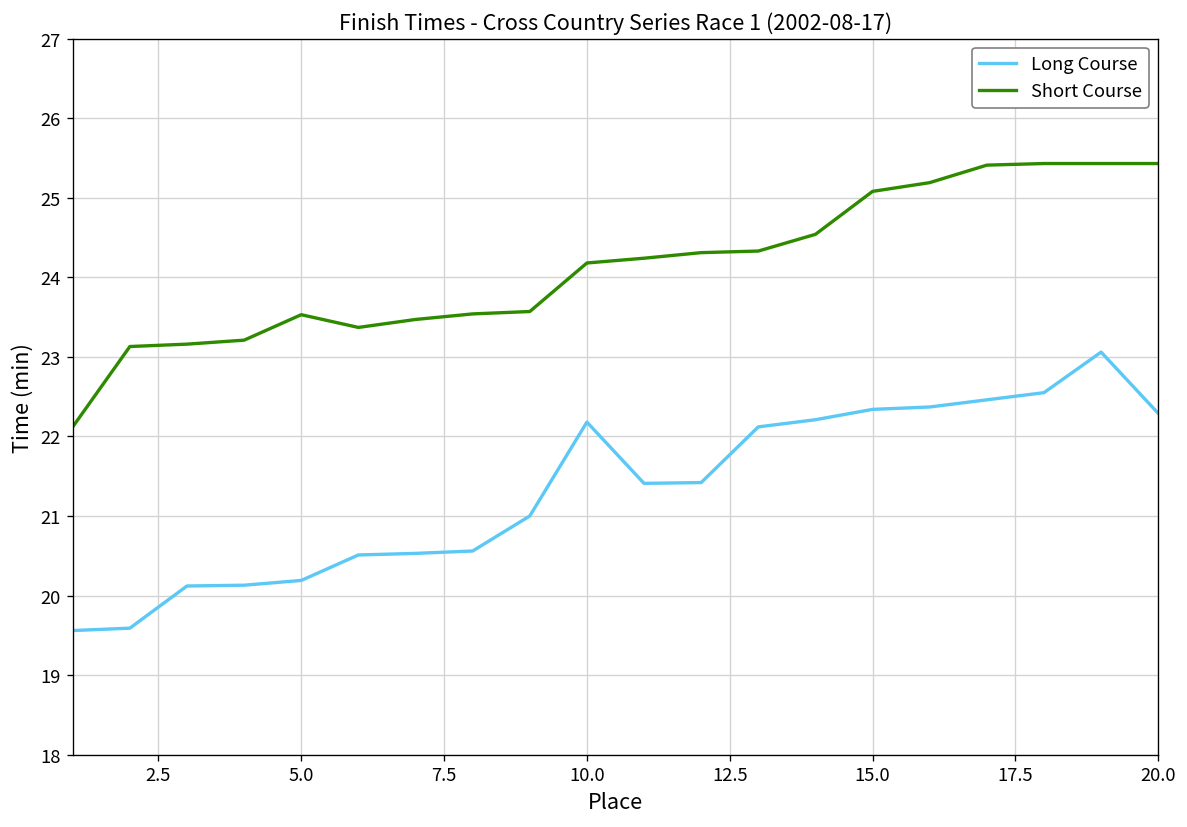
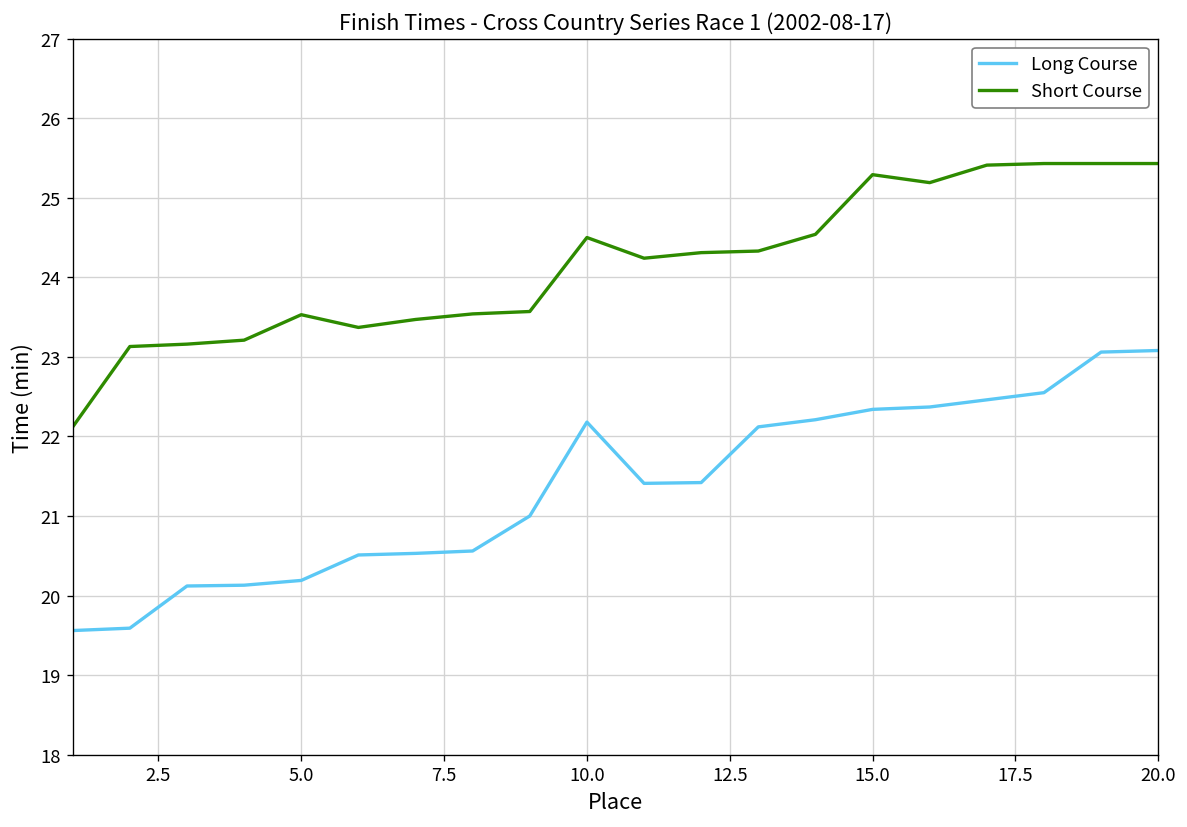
  {
    "Long Course": {
      "5.0": 20.2,
      "10.0": 22.2,
      "15.0": 22.3,
-     "20.0": 22.3
+     "20.0": 23.1
    },
    "Short Course": {
      "5.0": 23.5,
-     "10.0": 24.2,
-     "15.0": 25.1,
+     "10.0": 24.5,
+     "15.0": 25.3,
      "20.0": 25.4
    }
  }
